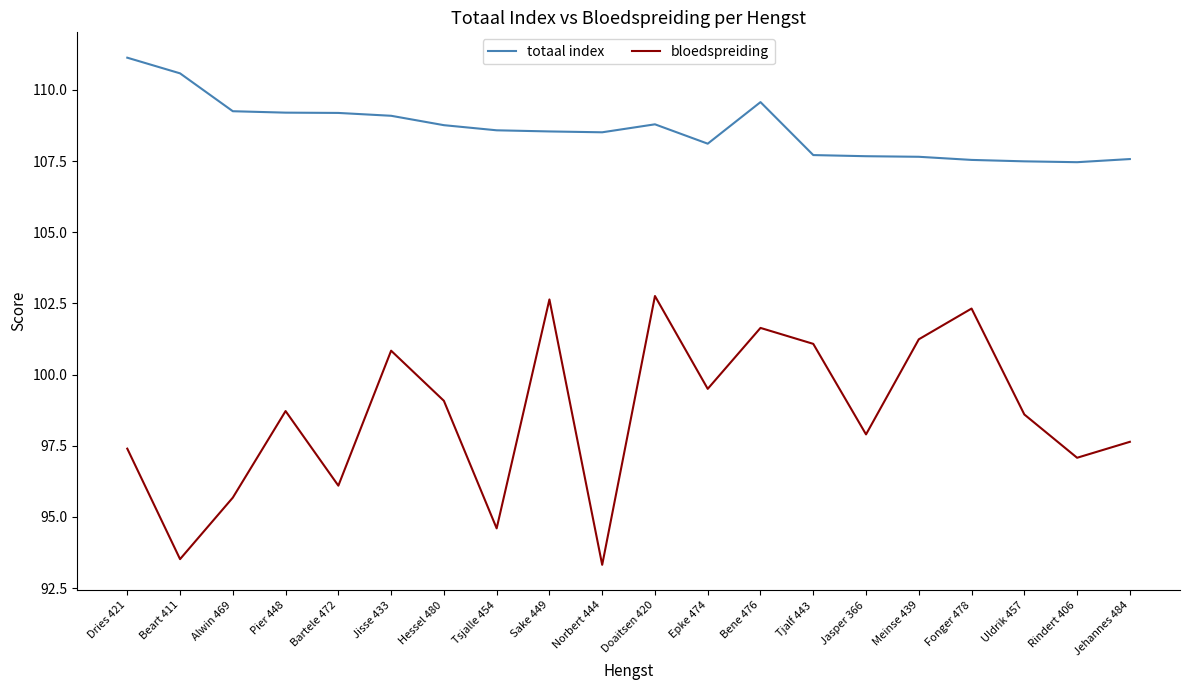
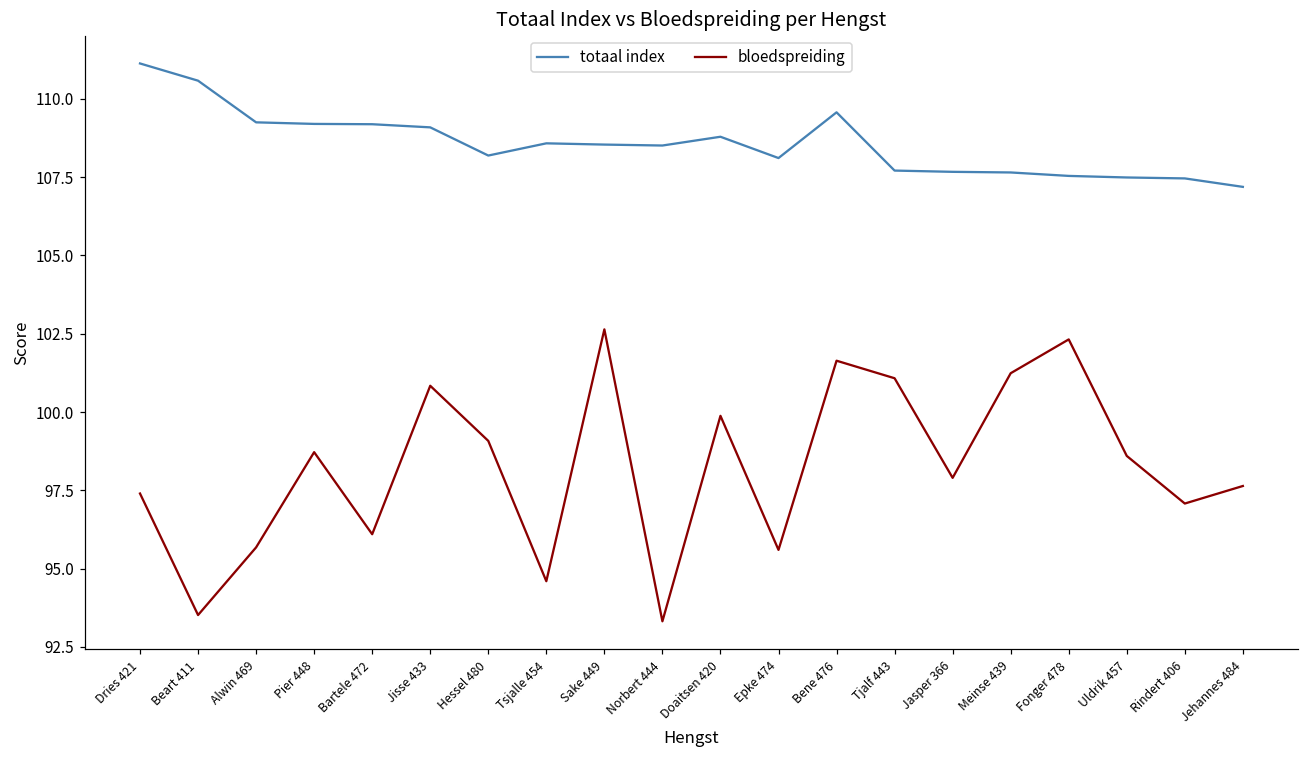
  {
    "totaal index": {
      "Dries 421": 111.1,
      "Beart 411": 110.6,
      "Alwin 469": 109.3,
      "Pier 448": 109.2,
      "Bartele 472": 109.2,
      "Jisse 433": 109.1,
-     "Hessel 480": 108.8,
+     "Hessel 480": 108.2,
      "Tsjalle 454": 108.6,
      "Sake 449": 108.5,
      "Norbert 444": 108.5,
      "Doaitsen 420": 108.8,
      "Epke 474": 108.1,
      "Bene 476": 109.6,
      "Tjalf 443": 107.7,
      "Jasper 366": 107.7,
      "Meinse 439": 107.7,
      "Fonger 478": 107.5,
      "Uldrik 457": 107.5,
      "Rindert 406": 107.5,
-     "Jehannes 484": 107.6
+     "Jehannes 484": 107.2
    },
    "bloedspreiding": {
      "Dries 421": 97.4,
      "Beart 411": 93.5,
      "Alwin 469": 95.7,
      "Pier 448": 98.7,
      "Bartele 472": 96.1,
      "Jisse 433": 100.8,
      "Hessel 480": 99.1,
      "Tsjalle 454": 94.6,
      "Sake 449": 102.6,
      "Norbert 444": 93.3,
-     "Doaitsen 420": 102.8,
-     "Epke 474": 99.5,
+     "Doaitsen 420": 99.9,
+     "Epke 474": 95.6,
      "Bene 476": 101.6,
      "Tjalf 443": 101.1,
      "Jasper 366": 97.9,
      "Meinse 439": 101.2,
      "Fonger 478": 102.3,
      "Uldrik 457": 98.6,
      "Rindert 406": 97.1,
      "Jehannes 484": 97.6
    }
  }
